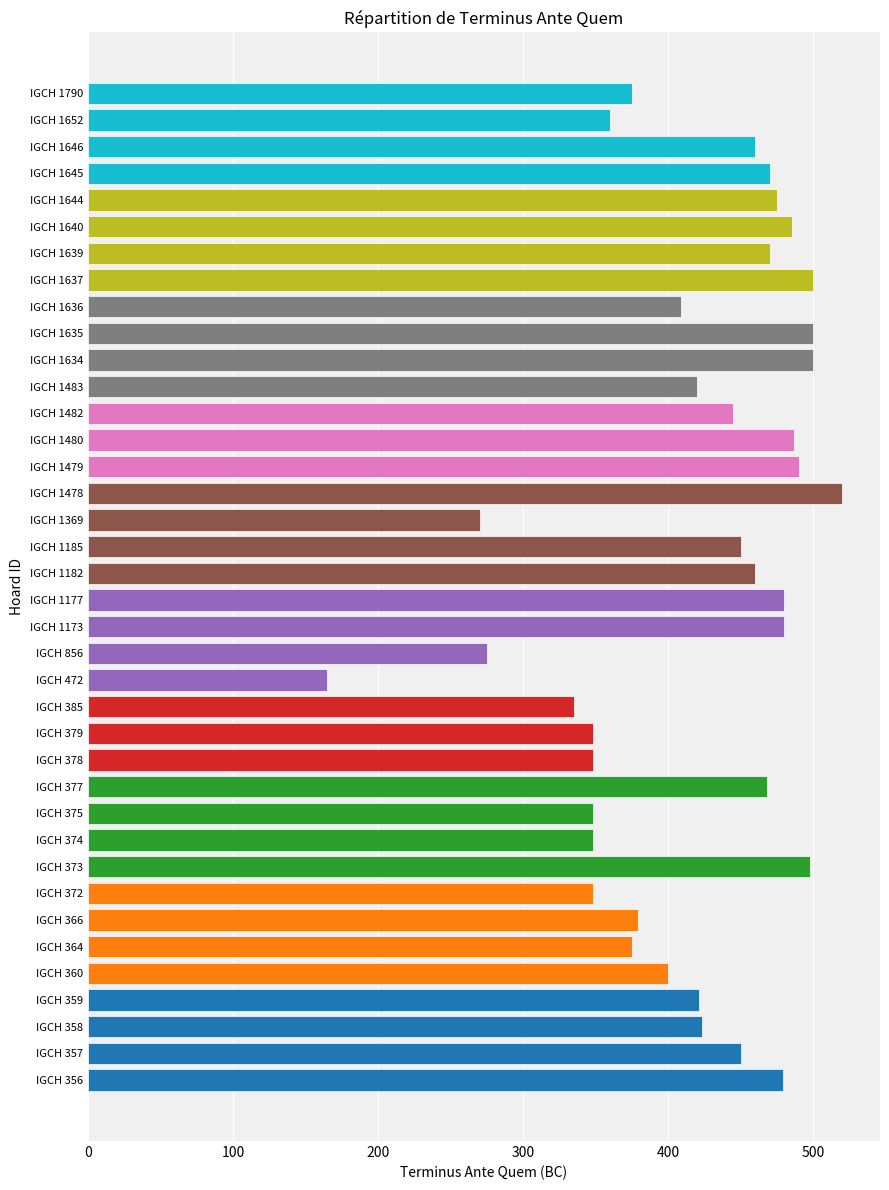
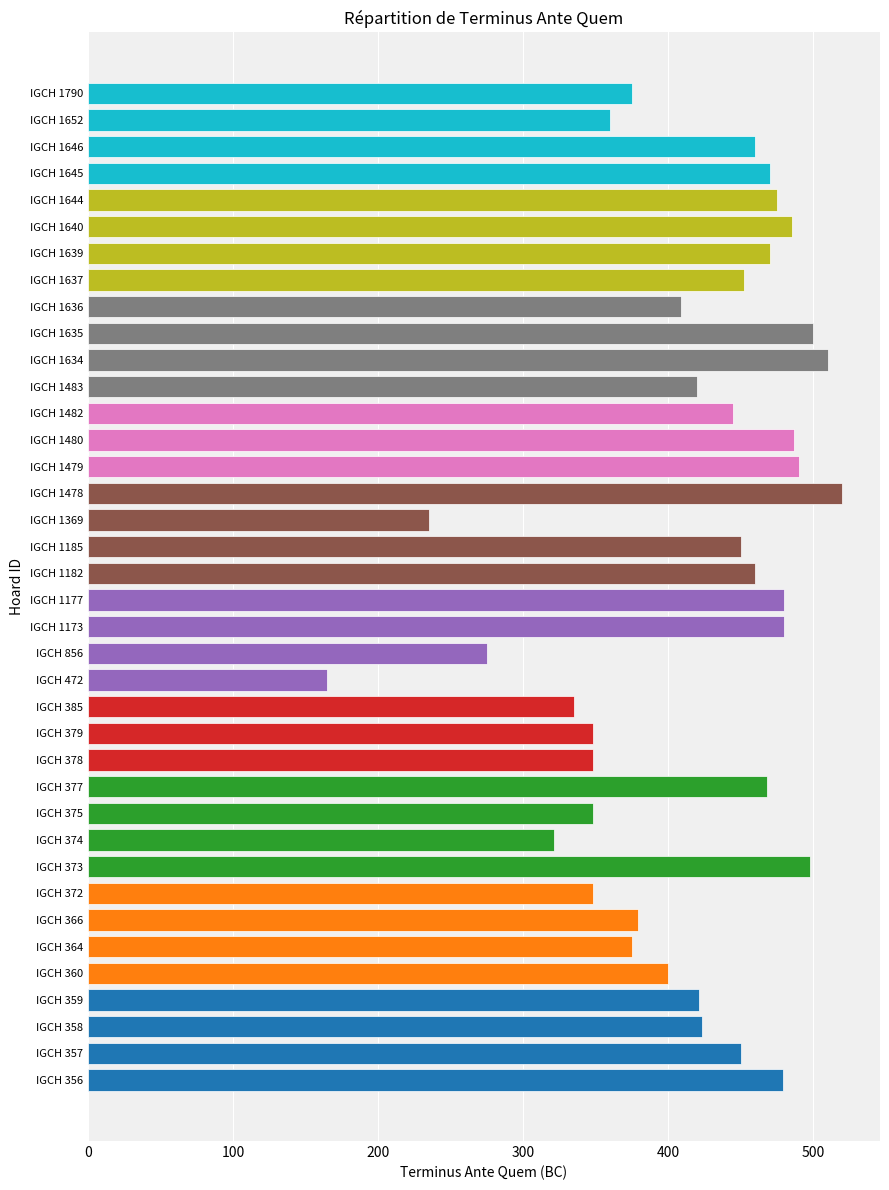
  {
    "IGCH 1790": 375,
    "IGCH 1652": 360,
    "IGCH 1646": 460,
    "IGCH 1645": 470,
    "IGCH 1644": 475,
    "IGCH 1640": 485,
    "IGCH 1639": 470,
-   "IGCH 1637": 500,
+   "IGCH 1637": 452,
    "IGCH 1636": 409,
    "IGCH 1635": 500,
-   "IGCH 1634": 500,
+   "IGCH 1634": 510,
    "IGCH 1483": 420,
    "IGCH 1482": 445,
    "IGCH 1480": 487,
    "IGCH 1479": 490,
    "IGCH 1478": 520,
-   "IGCH 1369": 270,
+   "IGCH 1369": 235,
    "IGCH 1185": 450,
    "IGCH 1182": 460,
    "IGCH 1177": 480,
    "IGCH 1173": 480,
    "IGCH 856": 275,
    "IGCH 472": 165,
    "IGCH 385": 335,
    "IGCH 379": 348,
    "IGCH 378": 348,
    "IGCH 377": 468,
    "IGCH 375": 348,
-   "IGCH 374": 348,
+   "IGCH 374": 321,
    "IGCH 373": 498,
    "IGCH 372": 348,
    "IGCH 366": 379,
    "IGCH 364": 375,
    "IGCH 360": 400,
    "IGCH 359": 421,
    "IGCH 358": 423,
    "IGCH 357": 450,
    "IGCH 356": 479
  }
